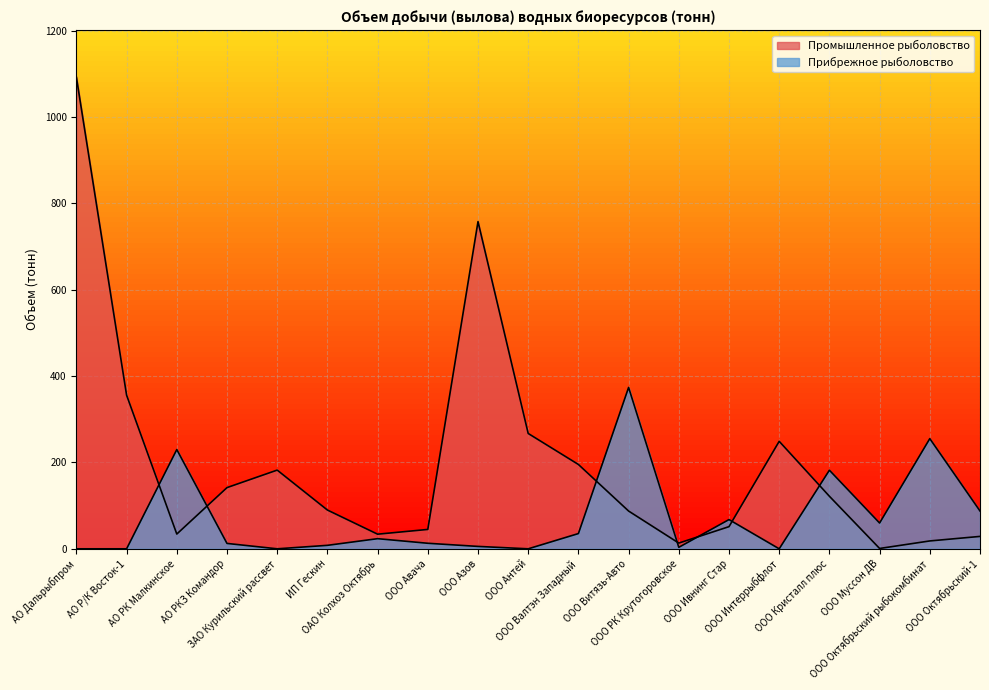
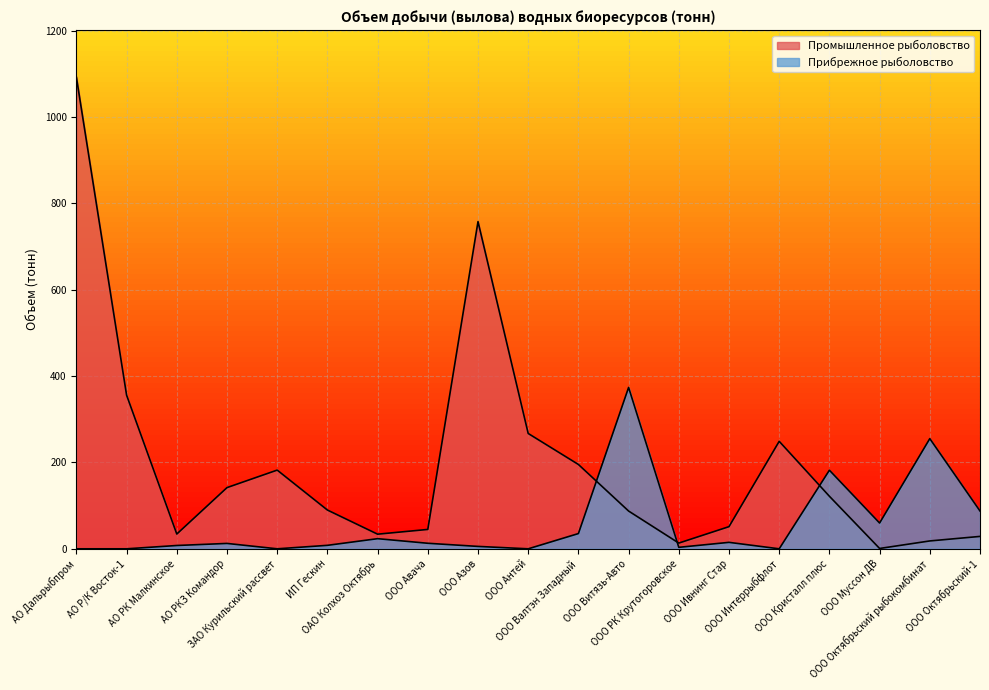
  {
    "Промышленное рыболовство": {
      "АО Дальрыбпром": 1090,
      "АО Р/К Восток-1": 360,
      "АО РК Малкинское": 30,
      "АО РКЗ Командор": 140,
      "ЗАО Курильский рассвет": 180,
      "ИП Гескин": 90,
      "ОАО Колхоз Октябрь": 30,
      "ООО Авача": 40,
      "ООО Азов": 760,
      "ООО Антей": 270,
      "ООО Валтэн Западный": 200,
      "ООО Витязь-Авто": 90,
      "ООО РК Крутогоровское": 10,
      "ООО Ивнинг Стар": 50,
      "ООО Интеррыбфлот": 250,
      "ООО Кристалл плюс": 120,
      "ООО Муссон ДВ": 0,
      "ООО Октябрьский рыбокомбинат": 20,
      "ООО Октябрьский-1": 30
    },
    "Прибрежное рыболовство": {
      "АО Дальрыбпром": 0,
      "АО Р/К Восток-1": 0,
-     "АО РК Малкинское": 230,
+     "АО РК Малкинское": 10,
      "АО РКЗ Командор": 10,
      "ЗАО Курильский рассвет": 0,
      "ИП Гескин": 10,
      "ОАО Колхоз Октябрь": 20,
      "ООО Авача": 10,
      "ООО Азов": 10,
      "ООО Антей": 0,
      "ООО Валтэн Западный": 40,
      "ООО Витязь-Авто": 370,
      "ООО РК Крутогоровское": 0,
-     "ООО Ивнинг Стар": 70,
+     "ООО Ивнинг Стар": 10,
      "ООО Интеррыбфлот": 0,
      "ООО Кристалл плюс": 180,
      "ООО Муссон ДВ": 60,
      "ООО Октябрьский рыбокомбинат": 260,
      "ООО Октябрьский-1": 90
    }
  }
